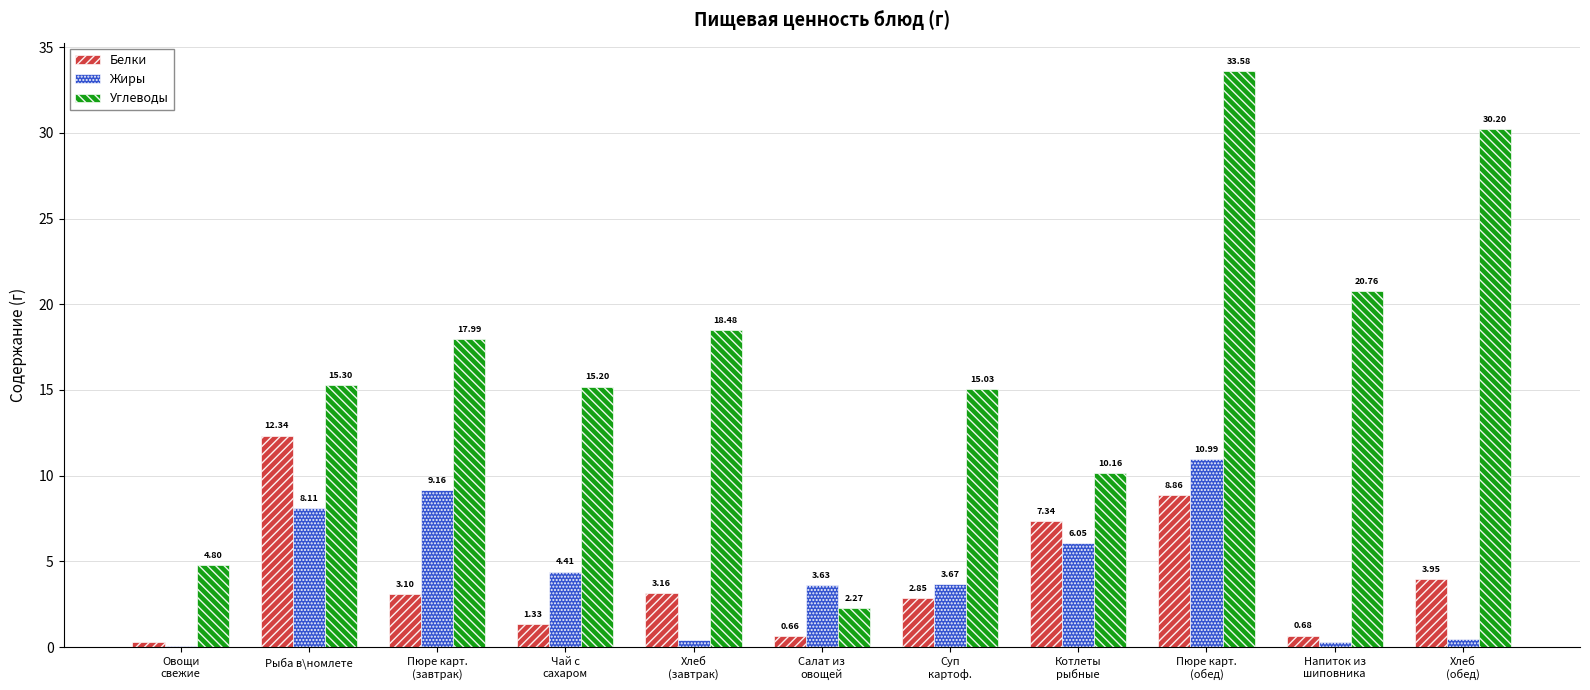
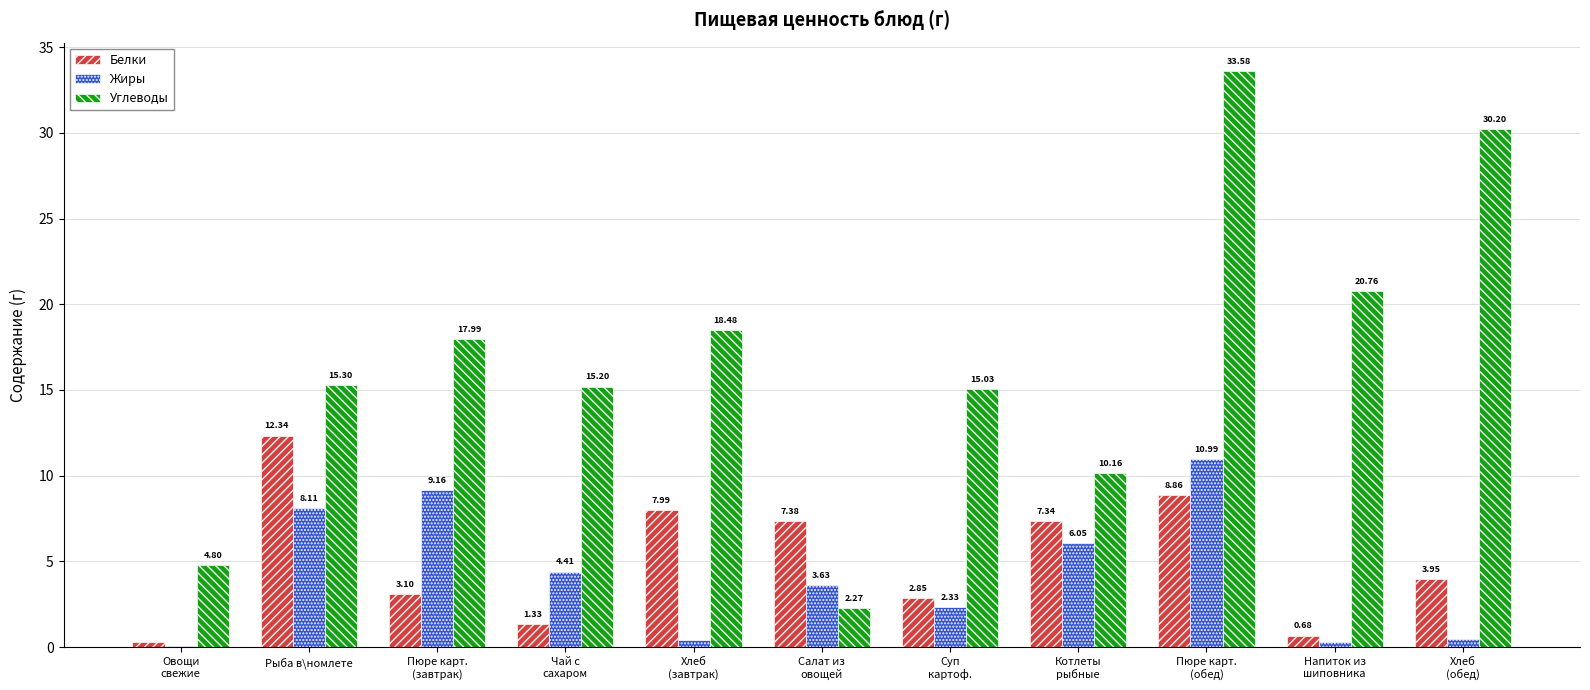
  {
    "Белки": {
      "Рыба в\\номлете": 12.34,
      "Пюре карт. (завтрак)": 3.10,
      "Чай с сахаром": 1.33,
-     "Хлеб (завтрак)": 3.16,
-     "Салат из овощей": 0.66,
+     "Хлеб (завтрак)": 7.99,
+     "Салат из овощей": 7.38,
      "Суп картоф.": 2.85,
      "Котлеты рыбные": 7.34,
      "Пюре карт. (обед)": 8.86,
      "Напиток из шиповника": 0.68,
      "Хлеб (обед)": 3.95
    },
    "Жиры": {
      "Рыба в\\номлете": 8.11,
      "Пюре карт. (завтрак)": 9.16,
      "Чай с сахаром": 4.41,
      "Салат из овощей": 3.63,
-     "Суп картоф.": 3.67,
+     "Суп картоф.": 2.33,
      "Котлеты рыбные": 6.05,
      "Пюре карт. (обед)": 10.99
    },
    "Углеводы": {
      "Овощи свежие": 4.80,
      "Рыба в\\номлете": 15.30,
      "Пюре карт. (завтрак)": 17.99,
      "Чай с сахаром": 15.20,
      "Хлеб (завтрак)": 18.48,
      "Салат из овощей": 2.27,
      "Суп картоф.": 15.03,
      "Котлеты рыбные": 10.16,
      "Пюре карт. (обед)": 33.58,
      "Напиток из шиповника": 20.76,
      "Хлеб (обед)": 30.20
    }
  }
